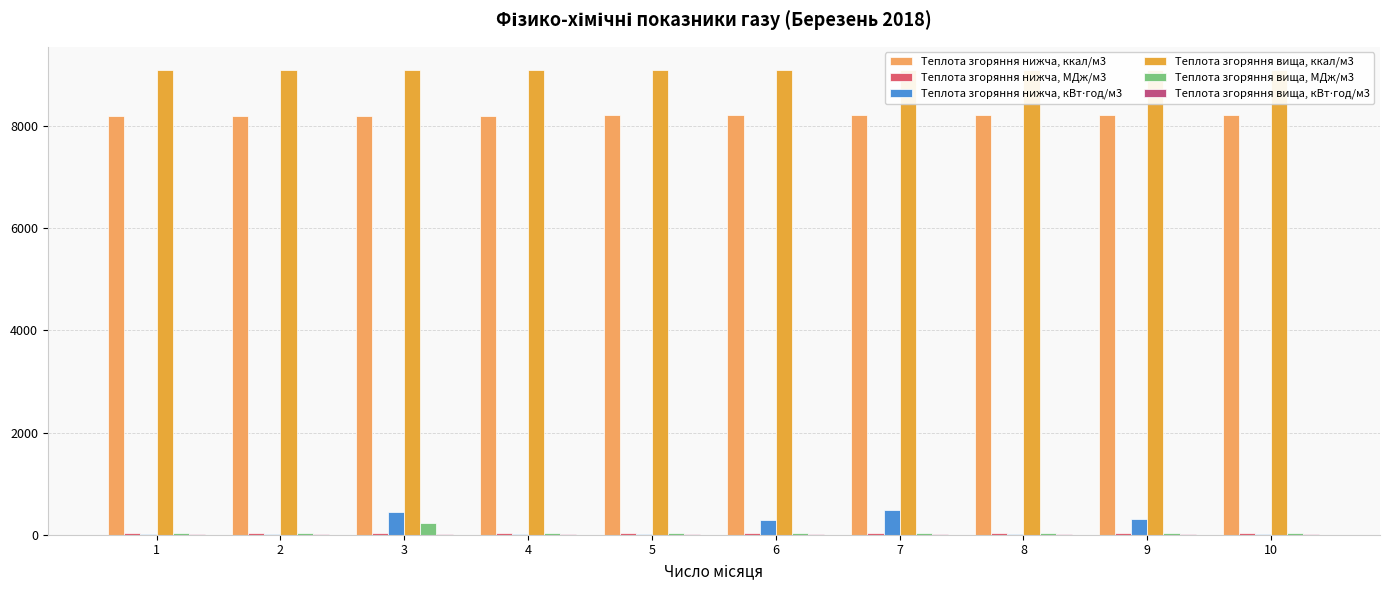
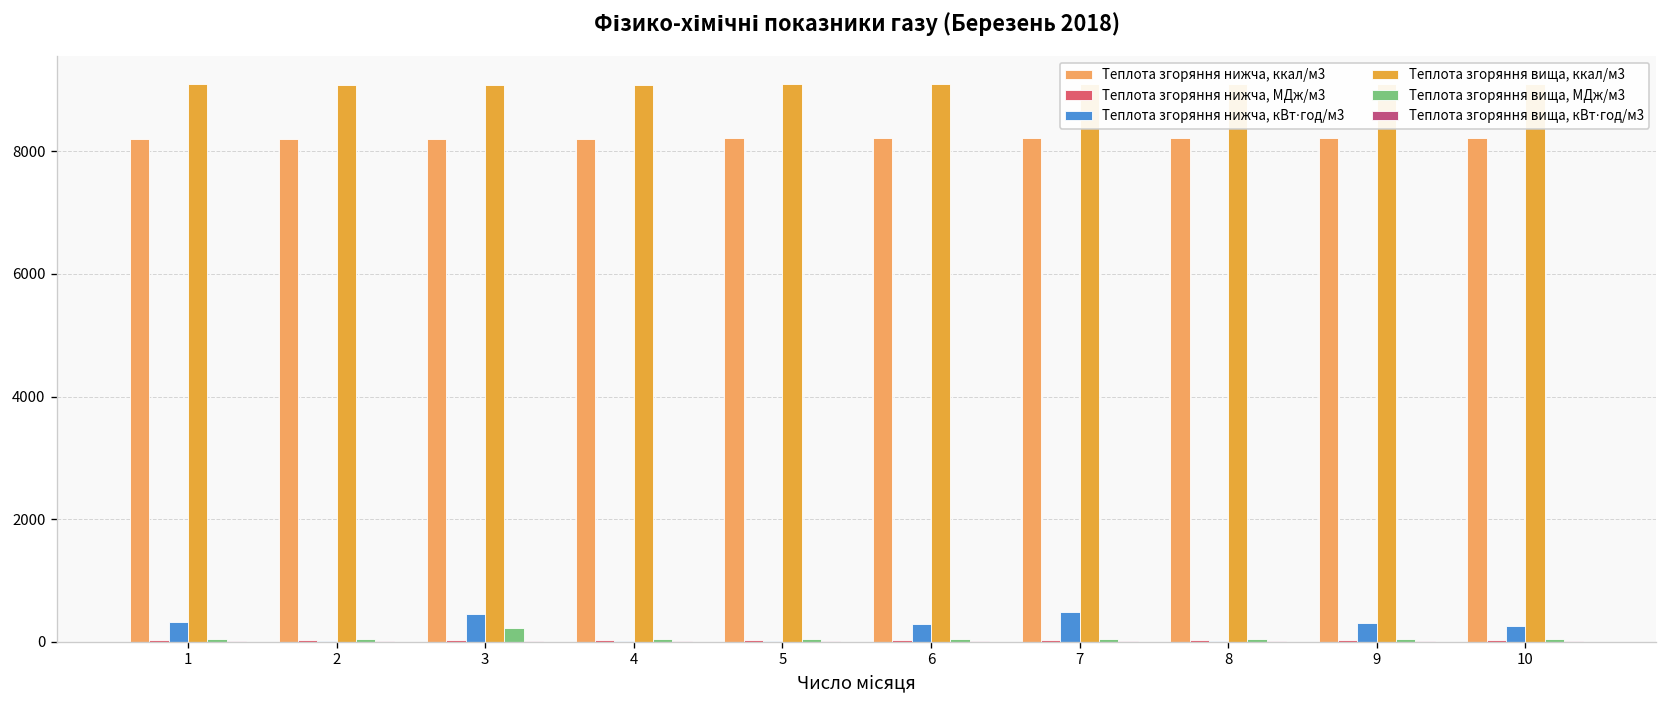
  {
    "Теплота згоряння нижча, кВт⋅год/м3": {
-     "1": 0,
+     "1": 300,
      "3": 500,
      "6": 300,
      "7": 500,
      "9": 300,
-     "10": 0
+     "10": 300
    },
    "Теплота згоряння вища, МДж/м3": {
      "3": 200
    }
  }
